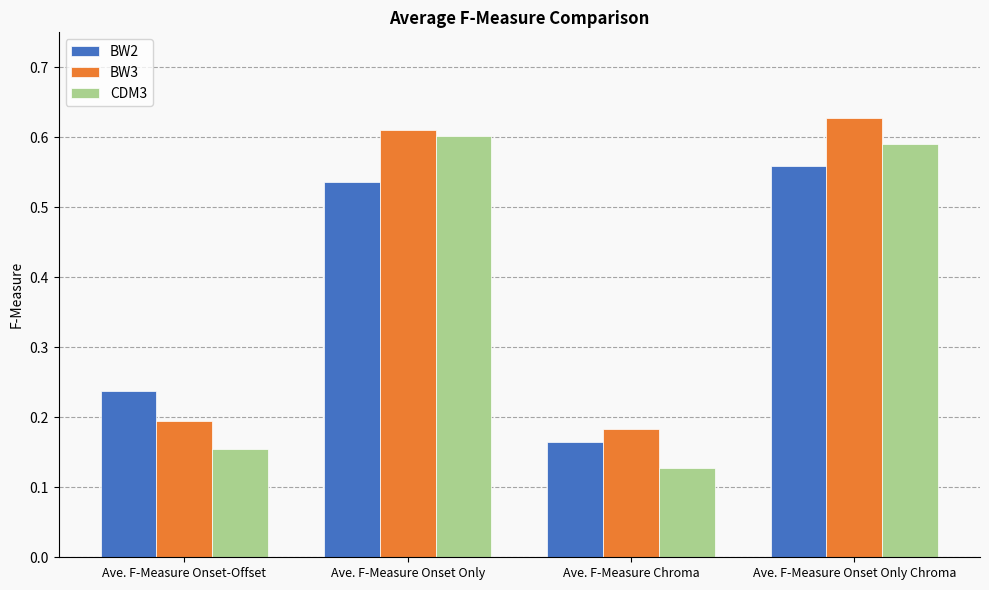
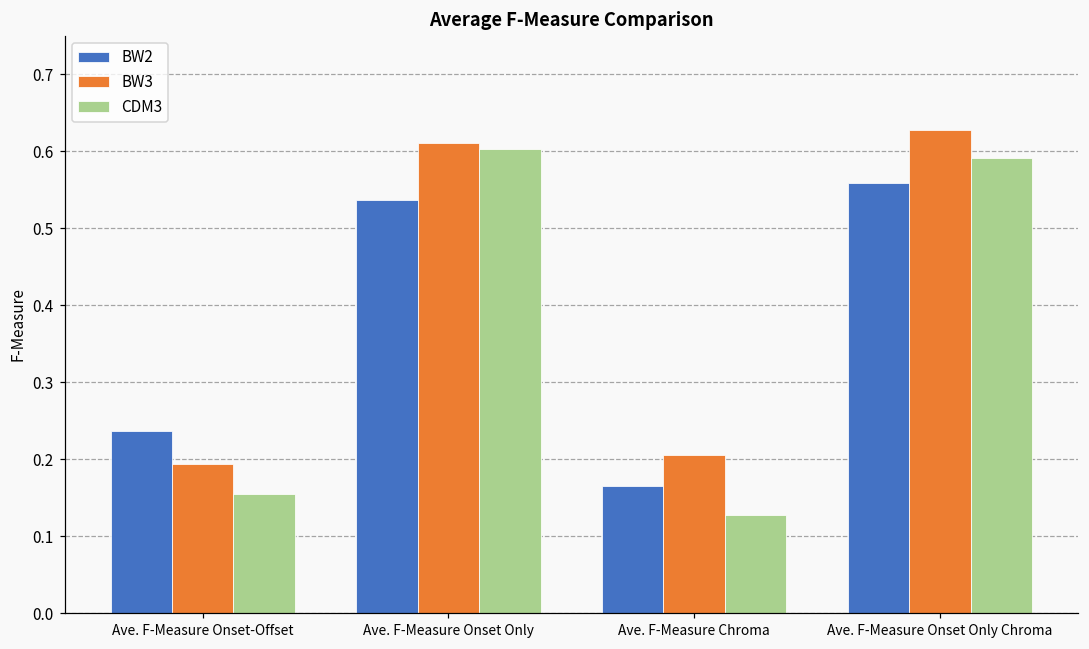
  {
    "BW2": {
      "Ave. F-Measure Onset-Offset": 0.24,
      "Ave. F-Measure Onset Only": 0.54,
      "Ave. F-Measure Chroma": 0.17,
      "Ave. F-Measure Onset Only Chroma": 0.56
    },
    "BW3": {
      "Ave. F-Measure Onset-Offset": 0.19,
      "Ave. F-Measure Onset Only": 0.61,
-     "Ave. F-Measure Chroma": 0.18,
+     "Ave. F-Measure Chroma": 0.21,
      "Ave. F-Measure Onset Only Chroma": 0.63
    },
    "CDM3": {
      "Ave. F-Measure Onset-Offset": 0.16,
      "Ave. F-Measure Onset Only": 0.60,
      "Ave. F-Measure Chroma": 0.13,
      "Ave. F-Measure Onset Only Chroma": 0.59
    }
  }
